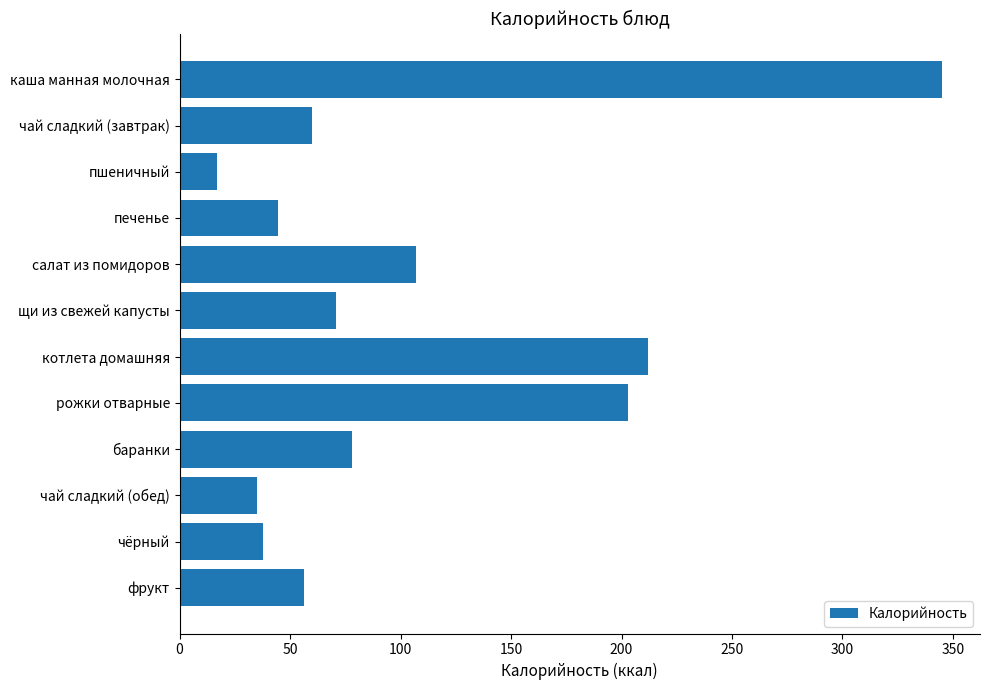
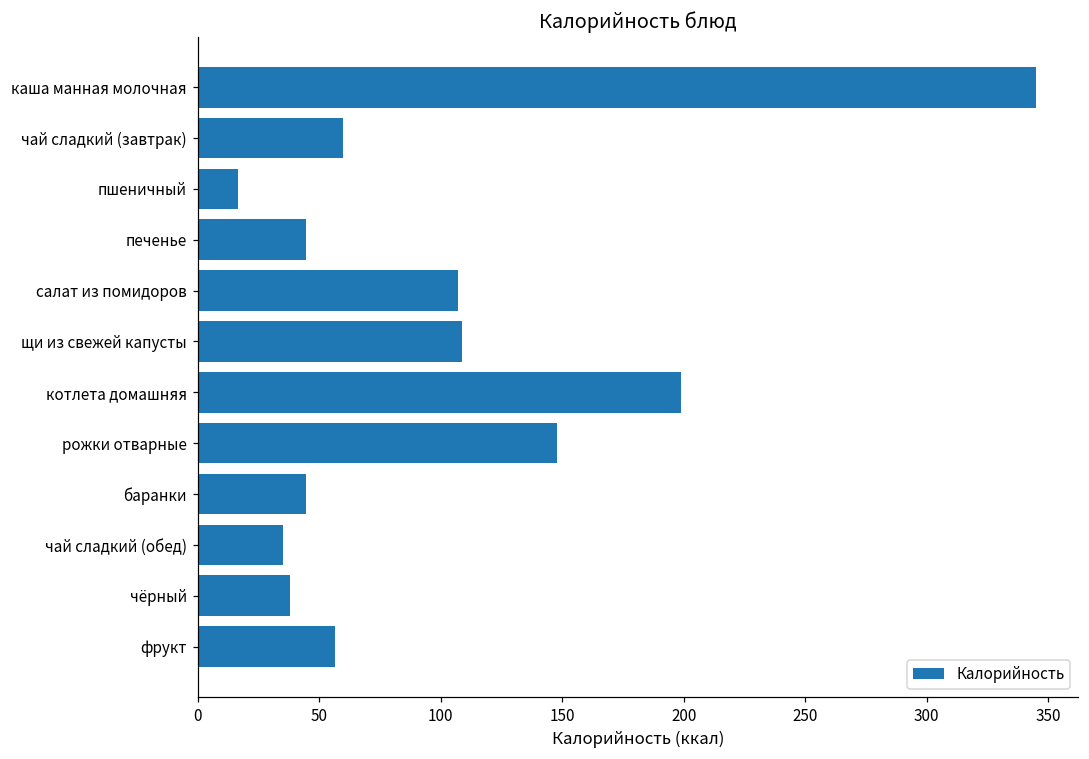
  {
    "каша манная молочная": 345,
    "чай сладкий (завтрак)": 60,
    "пшеничный": 17,
    "печенье": 45,
    "салат из помидоров": 107,
-   "щи из свежей капусты": 71,
-   "котлета домашняя": 212,
-   "рожки отварные": 203,
-   "баранки": 78,
+   "щи из свежей капусты": 109,
+   "котлета домашняя": 199,
+   "рожки отварные": 148,
+   "баранки": 45,
    "чай сладкий (обед)": 35,
    "чёрный": 38,
    "фрукт": 56
  }
